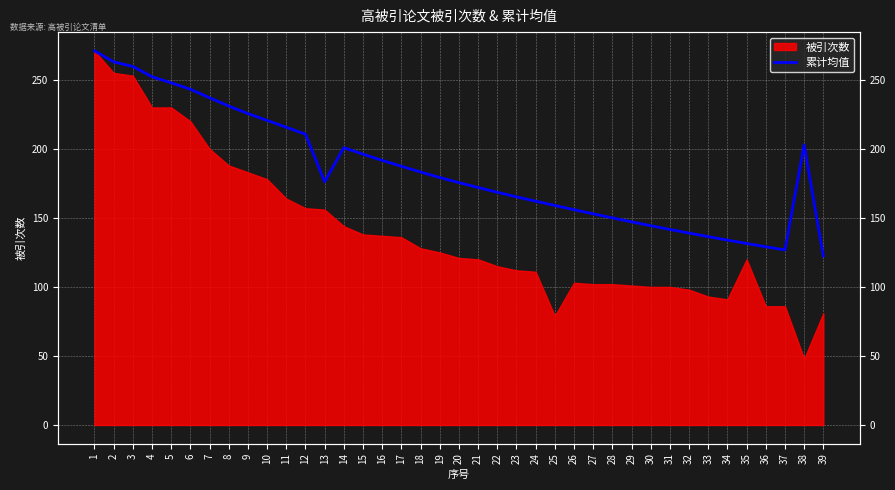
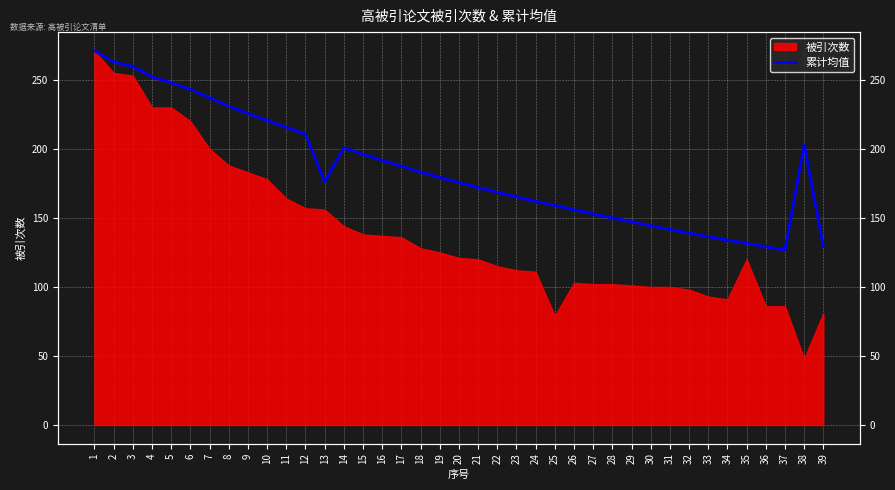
  {
    "累计均值": {
      "2": 263,
      "3": 260,
      "4": 252,
      "5": 248,
      "6": 243,
      "7": 237,
      "8": 231,
      "9": 226,
      "10": 221,
      "11": 216,
      "12": 211,
      "13": 176,
      "14": 201,
      "15": 196,
      "16": 192,
      "17": 187,
      "18": 183,
      "19": 179,
      "20": 176,
      "21": 172,
      "22": 169,
      "23": 165,
      "24": 162,
      "25": 159,
      "26": 156,
      "27": 153,
      "28": 150,
      "29": 147,
      "30": 144,
      "31": 142,
      "32": 139,
      "33": 136,
      "34": 134,
      "35": 131,
      "36": 129,
      "37": 127,
      "38": 203,
-     "39": 122
+     "39": 129
    },
    "被引次数": {
      "2": 255,
      "3": 253,
      "4": 230,
      "5": 230,
      "6": 220,
      "7": 200,
      "8": 188,
      "9": 183,
      "10": 178,
      "11": 164,
      "12": 157,
      "13": 156,
      "14": 144,
      "15": 138,
      "16": 137,
      "17": 136,
      "18": 128,
      "19": 125,
      "20": 121,
      "21": 120,
      "22": 115,
      "23": 112,
      "24": 111,
      "25": 79,
      "26": 103,
      "27": 102,
      "28": 102,
      "29": 101,
      "30": 100,
      "31": 100,
      "32": 98,
      "33": 93,
      "34": 91,
      "35": 120,
      "36": 86,
      "37": 86,
      "38": 48,
      "39": 81
    }
  }
